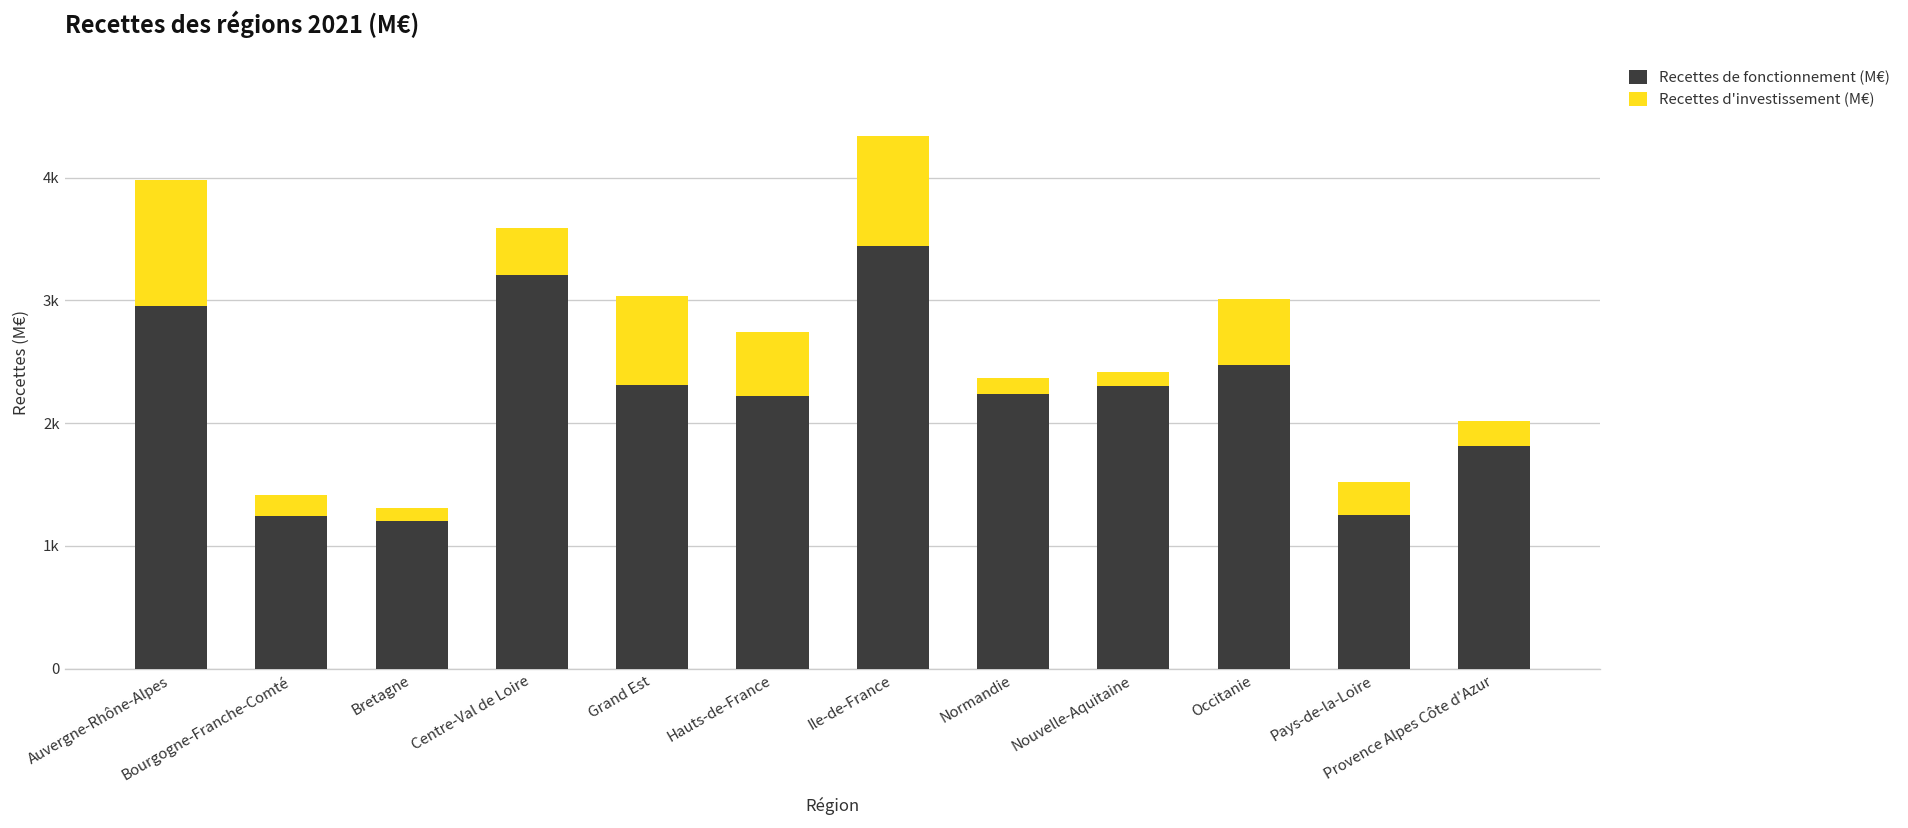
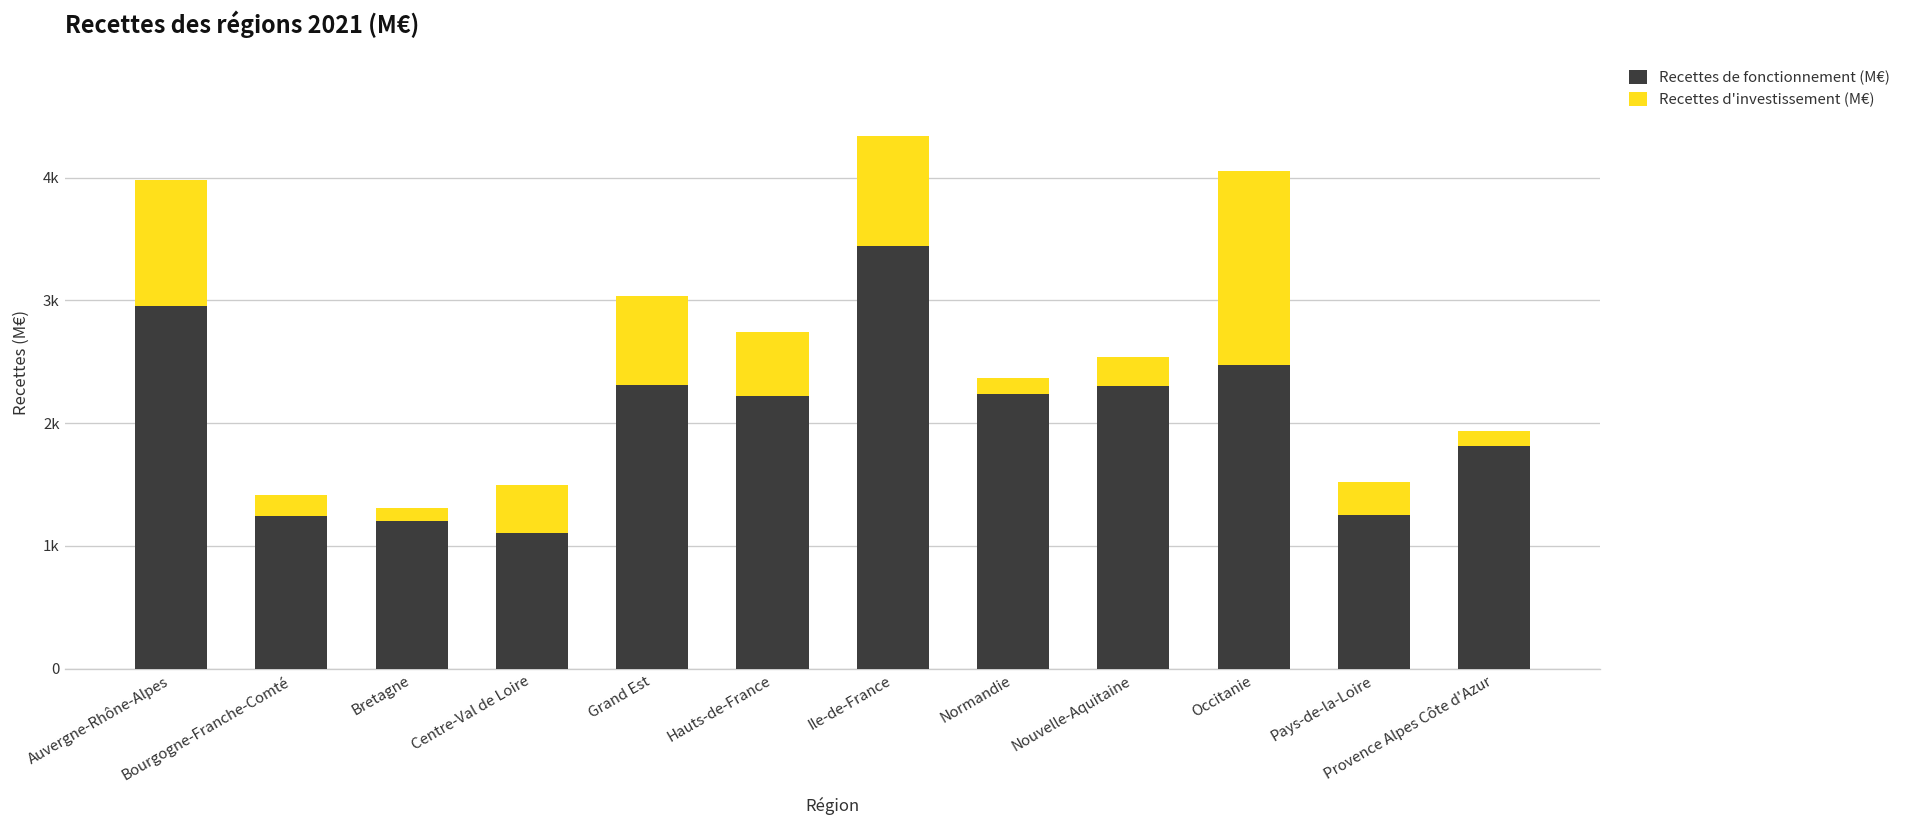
  {
    "Recettes de fonctionnement (M€)": {
      "Auvergne-Rhône-Alpes": 2950,
      "Bourgogne-Franche-Comté": 1240,
      "Bretagne": 1210,
-     "Centre-Val de Loire": 3200,
+     "Centre-Val de Loire": 1110,
      "Grand Est": 2310,
      "Hauts-de-France": 2220,
      "Ile-de-France": 3440,
      "Normandie": 2240,
      "Nouvelle-Aquitaine": 2300,
      "Occitanie": 2480,
      "Pays-de-la-Loire": 1250,
      "Provence Alpes Côte d'Azur": 1810
    },
    "Recettes d'investissement (M€)": {
      "Auvergne-Rhône-Alpes": 1030,
      "Bourgogne-Franche-Comté": 170,
      "Bretagne": 100,
      "Centre-Val de Loire": 390,
      "Grand Est": 720,
      "Hauts-de-France": 520,
      "Ile-de-France": 900,
      "Normandie": 130,
-     "Nouvelle-Aquitaine": 120,
-     "Occitanie": 530,
+     "Nouvelle-Aquitaine": 240,
+     "Occitanie": 1580,
      "Pays-de-la-Loire": 260,
-     "Provence Alpes Côte d'Azur": 200
+     "Provence Alpes Côte d'Azur": 120
    }
  }
